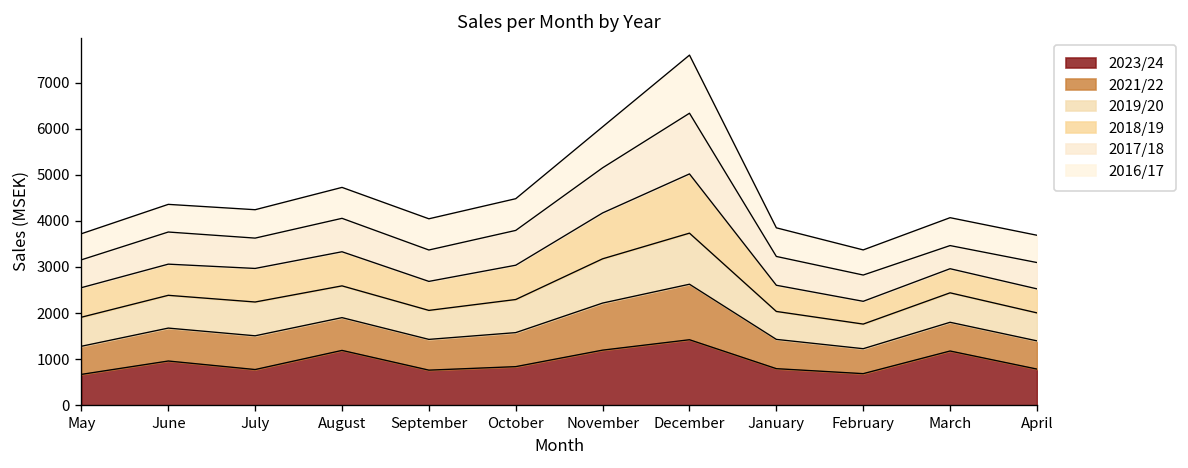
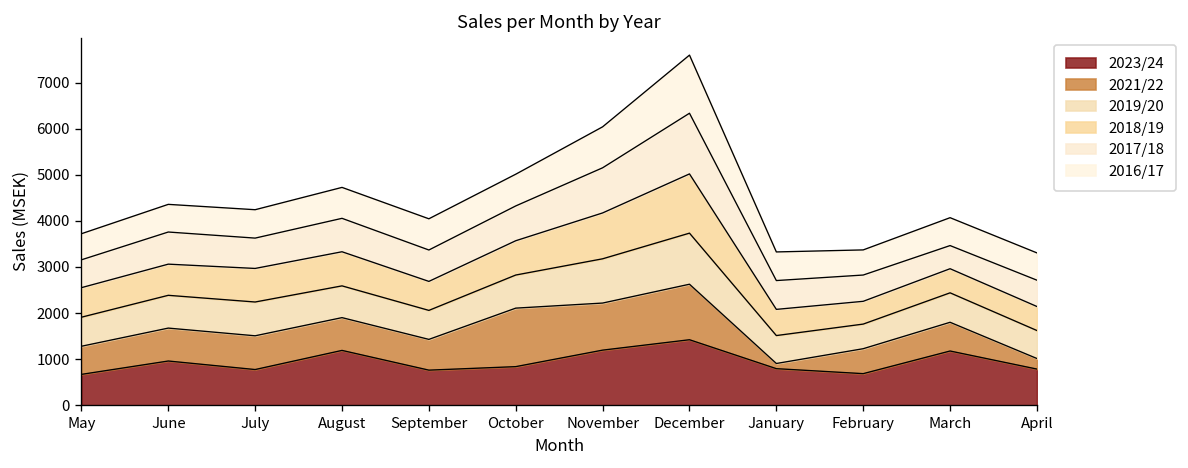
  {
    "2023/24": {
      "May": 700,
      "June": 1000,
      "July": 800,
      "August": 1200,
      "September": 800,
      "October": 800,
      "November": 1200,
      "December": 1400,
      "January": 800,
      "February": 700,
      "March": 1200,
      "April": 800
    },
    "2021/22": {
      "May": 600,
      "June": 700,
      "July": 700,
      "August": 700,
      "September": 700,
-     "October": 700,
+     "October": 1300,
      "November": 1000,
      "December": 1200,
-     "January": 600,
+     "January": 100,
      "February": 500,
      "March": 600,
-     "April": 600
+     "April": 200
    }
  }
